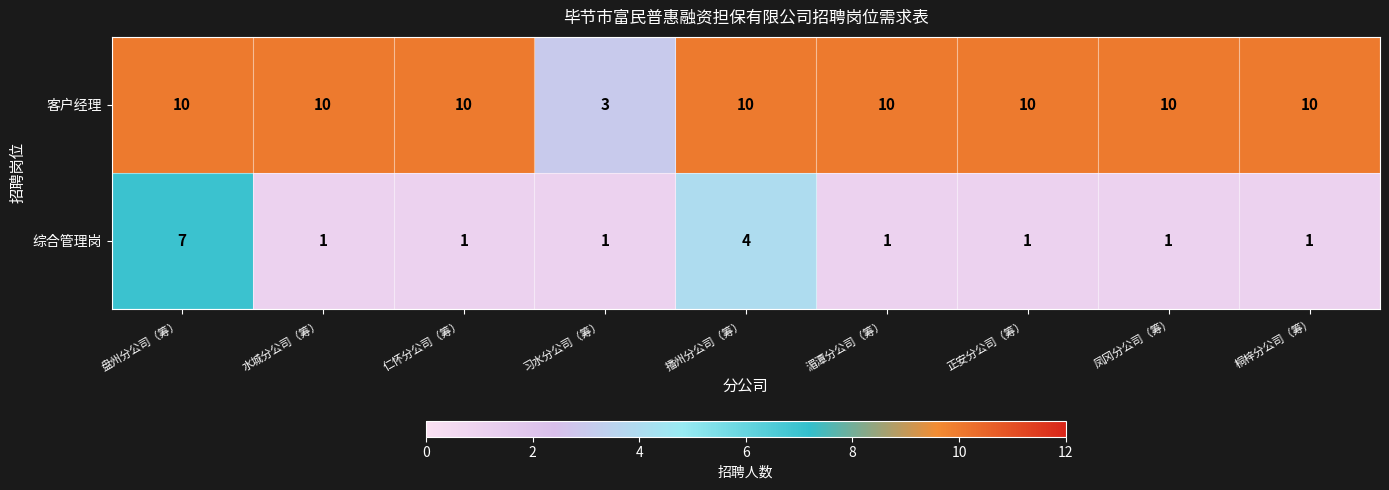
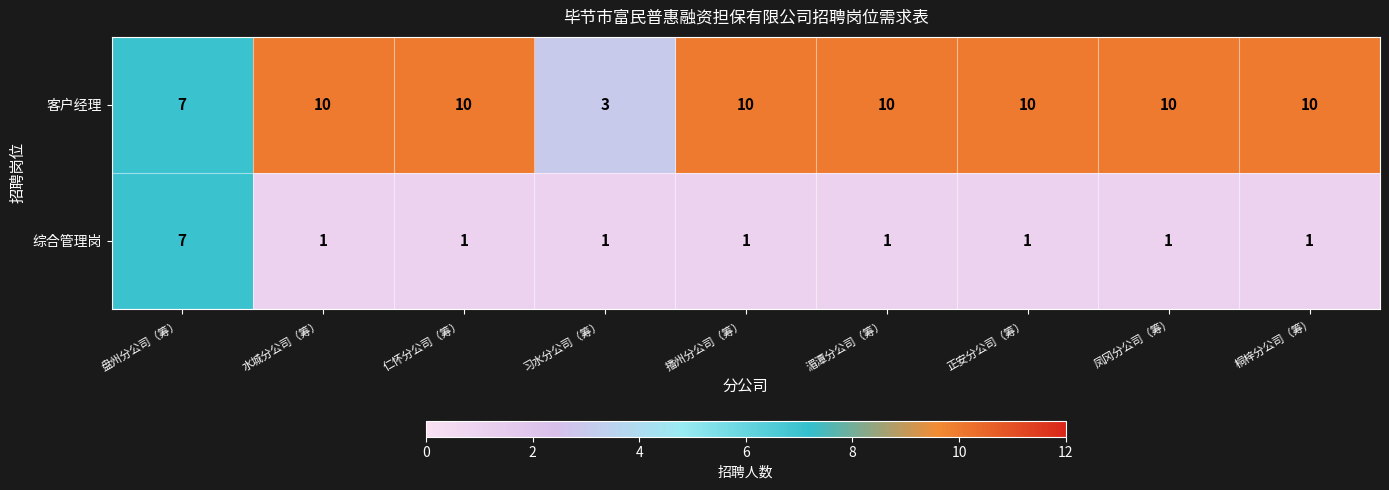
  {
    "客户经理": {
-     "盘州分公司（筹）": 10,
+     "盘州分公司（筹）": 7,
      "水城分公司（筹）": 10,
      "仁怀分公司（筹）": 10,
      "习水分公司（筹）": 3,
      "播州分公司（筹）": 10,
      "湄潭分公司（筹）": 10,
      "正安分公司（筹）": 10,
      "凤冈分公司（筹)": 10,
      "桐梓分公司（筹)": 10
    },
    "综合管理岗": {
      "盘州分公司（筹）": 7,
      "水城分公司（筹）": 1,
      "仁怀分公司（筹）": 1,
      "习水分公司（筹）": 1,
-     "播州分公司（筹）": 4,
+     "播州分公司（筹）": 1,
      "湄潭分公司（筹）": 1,
      "正安分公司（筹）": 1,
      "凤冈分公司（筹)": 1,
      "桐梓分公司（筹)": 1
    }
  }
